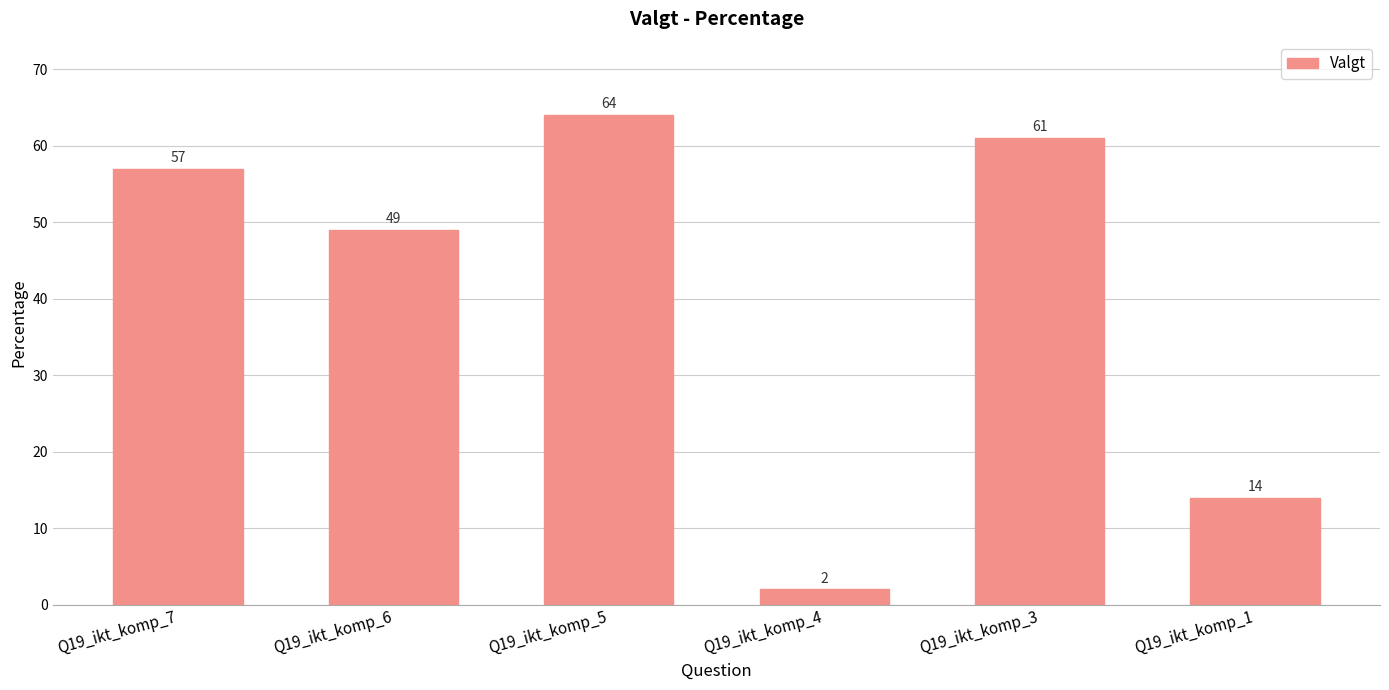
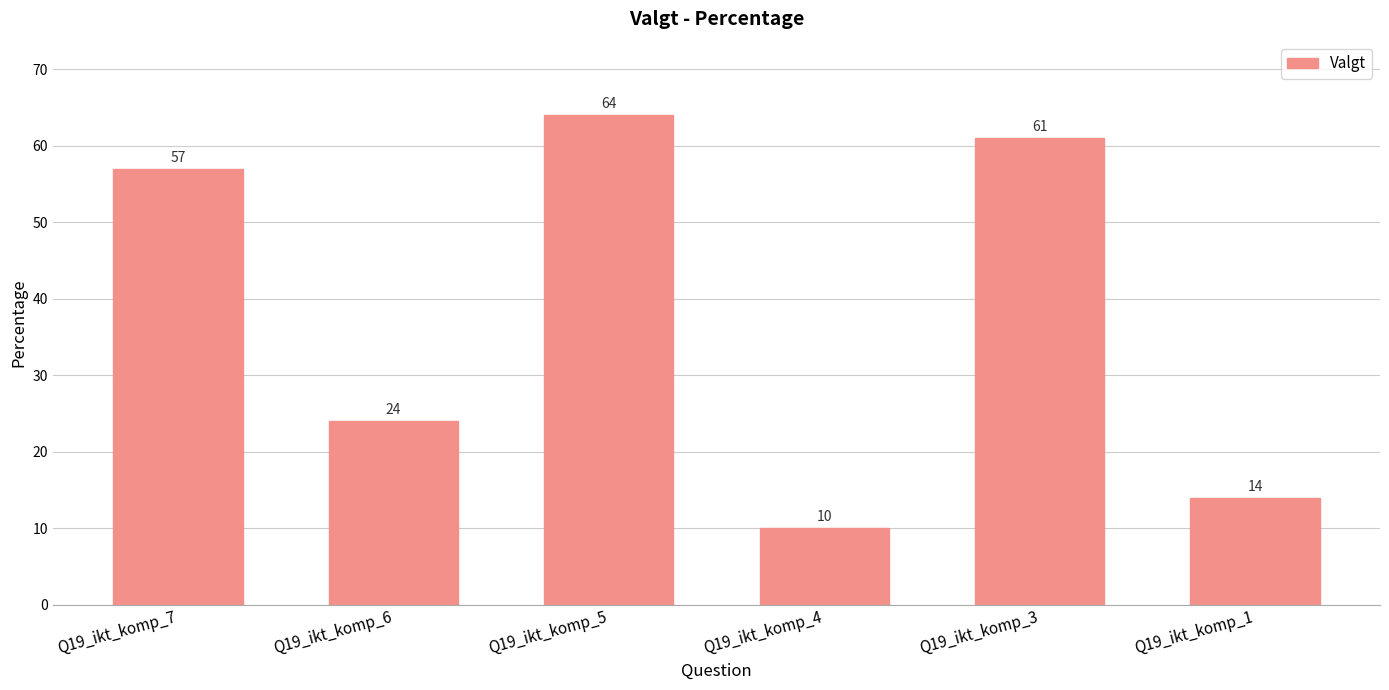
  {
    "Q19_ikt_komp_7": 57,
-   "Q19_ikt_komp_6": 49,
+   "Q19_ikt_komp_6": 24,
    "Q19_ikt_komp_5": 64,
-   "Q19_ikt_komp_4": 2,
+   "Q19_ikt_komp_4": 10,
    "Q19_ikt_komp_3": 61,
    "Q19_ikt_komp_1": 14
  }
